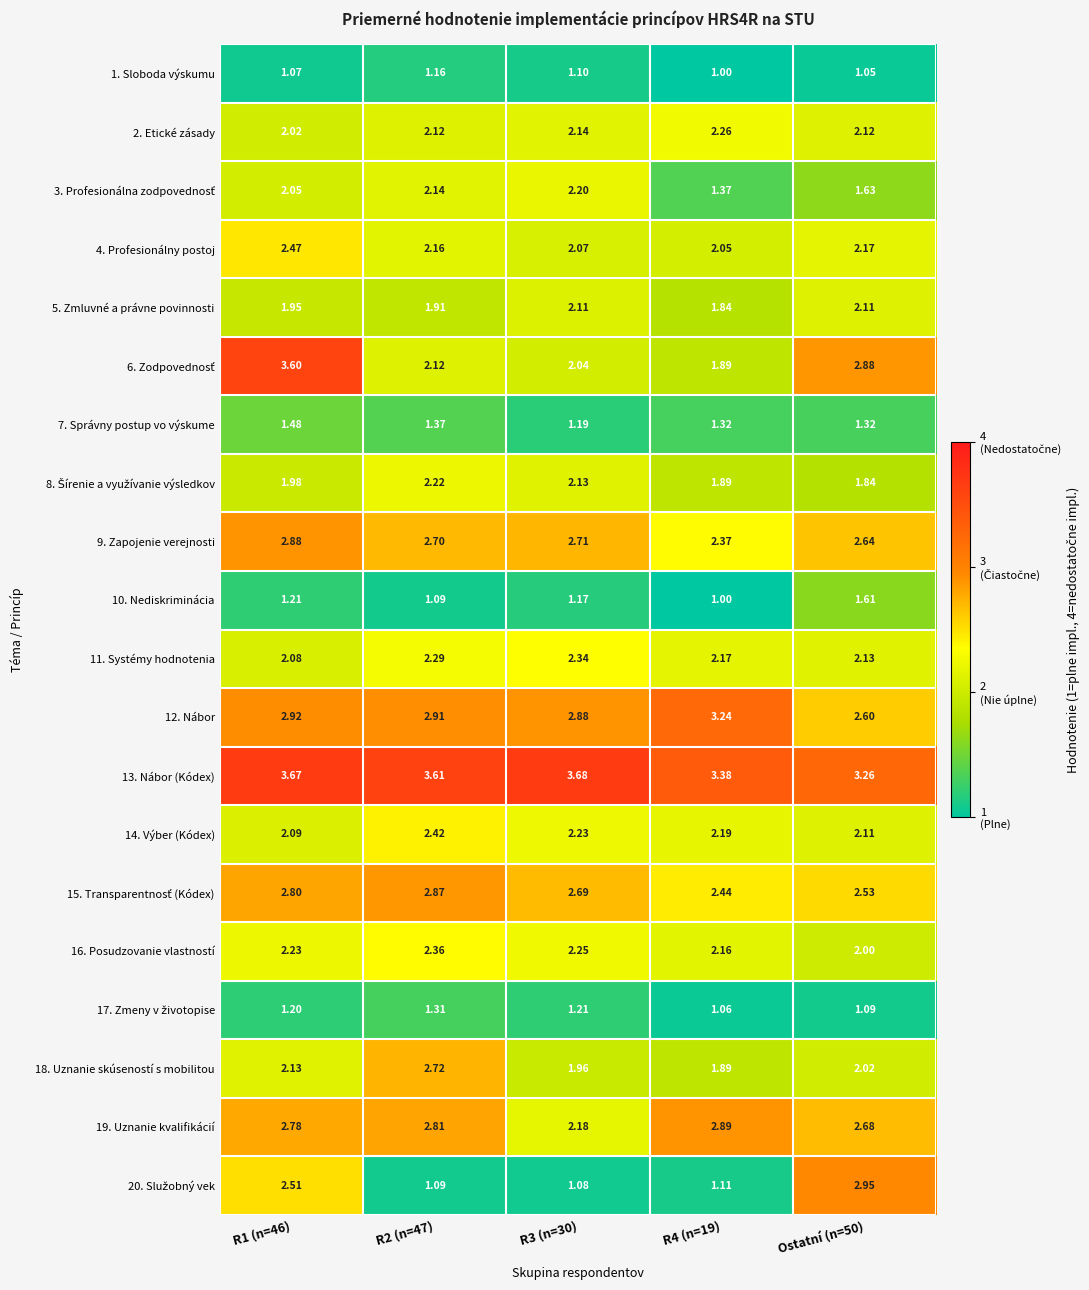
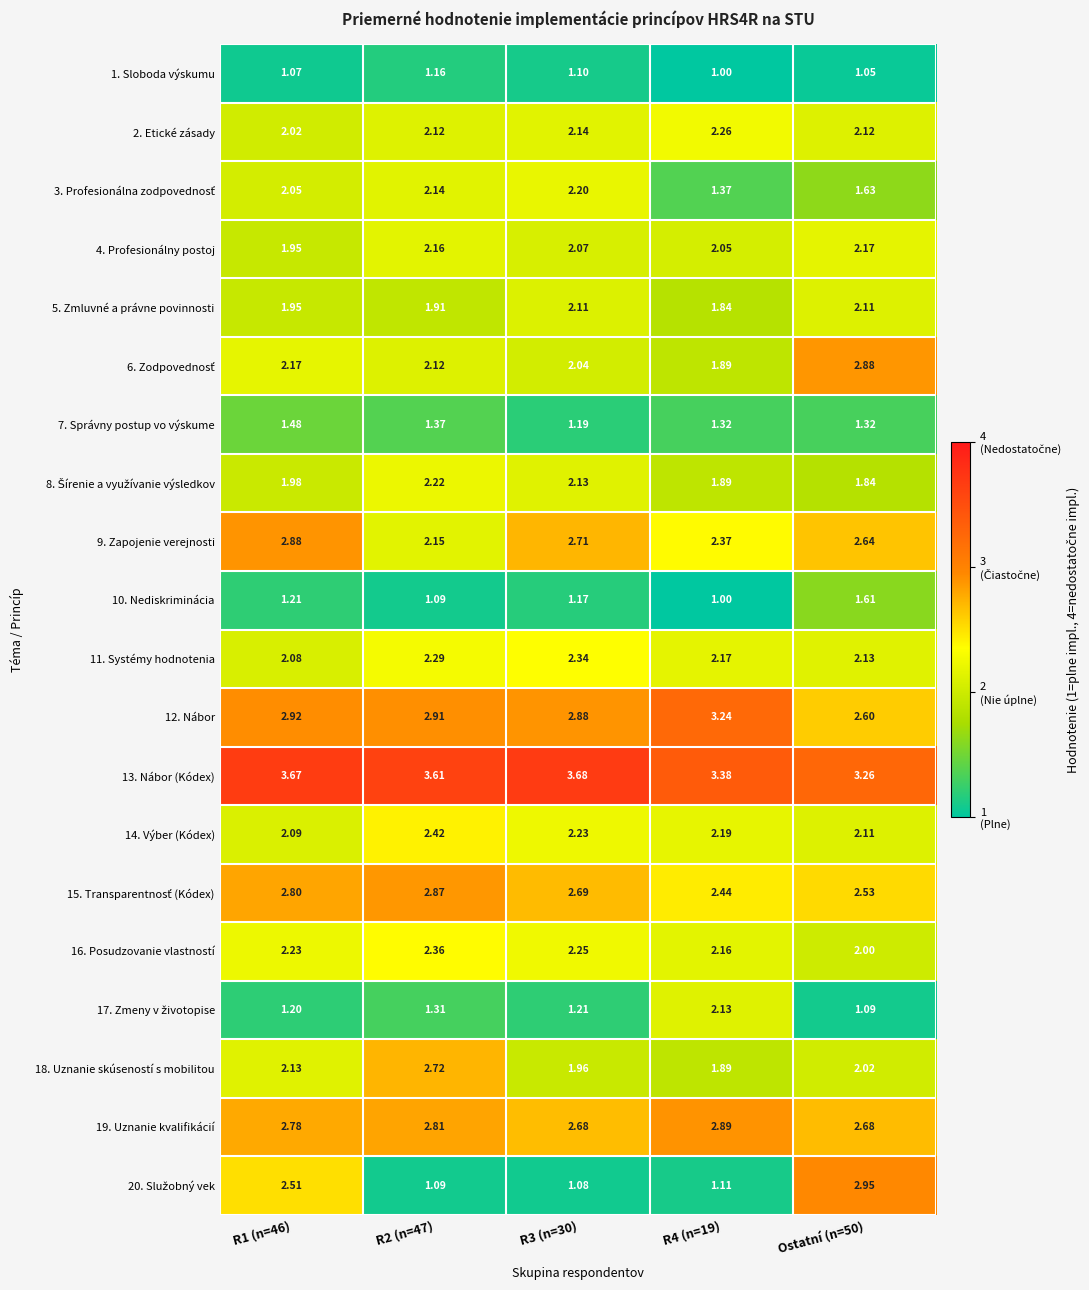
  {
    "1. Sloboda výskumu": {
      "R1 (n=46)": 1.07,
      "R2 (n=47)": 1.16,
      "R3 (n=30)": 1.10,
      "R4 (n=19)": 1.00,
      "Ostatní (n=50)": 1.05
    },
    "2. Etické zásady": {
      "R1 (n=46)": 2.02,
      "R2 (n=47)": 2.12,
      "R3 (n=30)": 2.14,
      "R4 (n=19)": 2.26,
      "Ostatní (n=50)": 2.12
    },
    "3. Profesionálna zodpovednosť": {
      "R1 (n=46)": 2.05,
      "R2 (n=47)": 2.14,
      "R3 (n=30)": 2.20,
      "R4 (n=19)": 1.37,
      "Ostatní (n=50)": 1.63
    },
    "4. Profesionálny postoj": {
-     "R1 (n=46)": 2.47,
+     "R1 (n=46)": 1.95,
      "R2 (n=47)": 2.16,
      "R3 (n=30)": 2.07,
      "R4 (n=19)": 2.05,
      "Ostatní (n=50)": 2.17
    },
    "5. Zmluvné a právne povinnosti": {
      "R1 (n=46)": 1.95,
      "R2 (n=47)": 1.91,
      "R3 (n=30)": 2.11,
      "R4 (n=19)": 1.84,
      "Ostatní (n=50)": 2.11
    },
    "6. Zodpovednosť": {
-     "R1 (n=46)": 3.60,
+     "R1 (n=46)": 2.17,
      "R2 (n=47)": 2.12,
      "R3 (n=30)": 2.04,
      "R4 (n=19)": 1.89,
      "Ostatní (n=50)": 2.88
    },
    "7. Správny postup vo výskume": {
      "R1 (n=46)": 1.48,
      "R2 (n=47)": 1.37,
      "R3 (n=30)": 1.19,
      "R4 (n=19)": 1.32,
      "Ostatní (n=50)": 1.32
    },
    "8. Šírenie a využívanie výsledkov": {
      "R1 (n=46)": 1.98,
      "R2 (n=47)": 2.22,
      "R3 (n=30)": 2.13,
      "R4 (n=19)": 1.89,
      "Ostatní (n=50)": 1.84
    },
    "9. Zapojenie verejnosti": {
      "R1 (n=46)": 2.88,
-     "R2 (n=47)": 2.70,
+     "R2 (n=47)": 2.15,
      "R3 (n=30)": 2.71,
      "R4 (n=19)": 2.37,
      "Ostatní (n=50)": 2.64
    },
    "10. Nediskriminácia": {
      "R1 (n=46)": 1.21,
      "R2 (n=47)": 1.09,
      "R3 (n=30)": 1.17,
      "R4 (n=19)": 1.00,
      "Ostatní (n=50)": 1.61
    },
    "11. Systémy hodnotenia": {
      "R1 (n=46)": 2.08,
      "R2 (n=47)": 2.29,
      "R3 (n=30)": 2.34,
      "R4 (n=19)": 2.17,
      "Ostatní (n=50)": 2.13
    },
    "12. Nábor": {
      "R1 (n=46)": 2.92,
      "R2 (n=47)": 2.91,
      "R3 (n=30)": 2.88,
      "R4 (n=19)": 3.24,
      "Ostatní (n=50)": 2.60
    },
    "13. Nábor (Kódex)": {
      "R1 (n=46)": 3.67,
      "R2 (n=47)": 3.61,
      "R3 (n=30)": 3.68,
      "R4 (n=19)": 3.38,
      "Ostatní (n=50)": 3.26
    },
    "14. Výber (Kódex)": {
      "R1 (n=46)": 2.09,
      "R2 (n=47)": 2.42,
      "R3 (n=30)": 2.23,
      "R4 (n=19)": 2.19,
      "Ostatní (n=50)": 2.11
    },
    "15. Transparentnosť (Kódex)": {
      "R1 (n=46)": 2.80,
      "R2 (n=47)": 2.87,
      "R3 (n=30)": 2.69,
      "R4 (n=19)": 2.44,
      "Ostatní (n=50)": 2.53
    },
    "16. Posudzovanie vlastností": {
      "R1 (n=46)": 2.23,
      "R2 (n=47)": 2.36,
      "R3 (n=30)": 2.25,
      "R4 (n=19)": 2.16,
      "Ostatní (n=50)": 2.00
    },
    "17. Zmeny v životopise": {
      "R1 (n=46)": 1.20,
      "R2 (n=47)": 1.31,
      "R3 (n=30)": 1.21,
-     "R4 (n=19)": 1.06,
+     "R4 (n=19)": 2.13,
      "Ostatní (n=50)": 1.09
    },
    "18. Uznanie skúseností s mobilitou": {
      "R1 (n=46)": 2.13,
      "R2 (n=47)": 2.72,
      "R3 (n=30)": 1.96,
      "R4 (n=19)": 1.89,
      "Ostatní (n=50)": 2.02
    },
    "19. Uznanie kvalifikácií": {
      "R1 (n=46)": 2.78,
      "R2 (n=47)": 2.81,
-     "R3 (n=30)": 2.18,
+     "R3 (n=30)": 2.68,
      "R4 (n=19)": 2.89,
      "Ostatní (n=50)": 2.68
    },
    "20. Služobný vek": {
      "R1 (n=46)": 2.51,
      "R2 (n=47)": 1.09,
      "R3 (n=30)": 1.08,
      "R4 (n=19)": 1.11,
      "Ostatní (n=50)": 2.95
    }
  }
